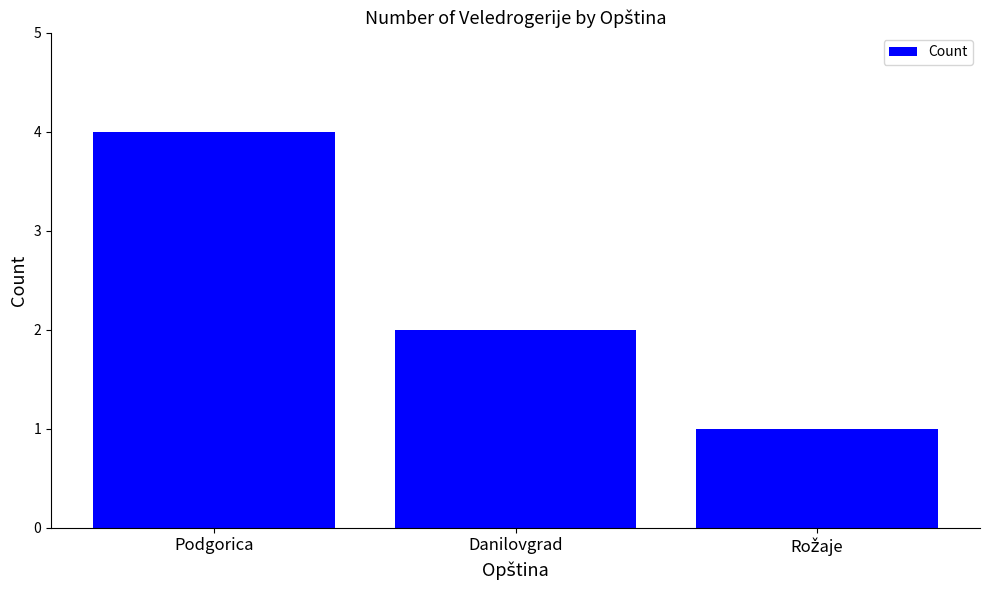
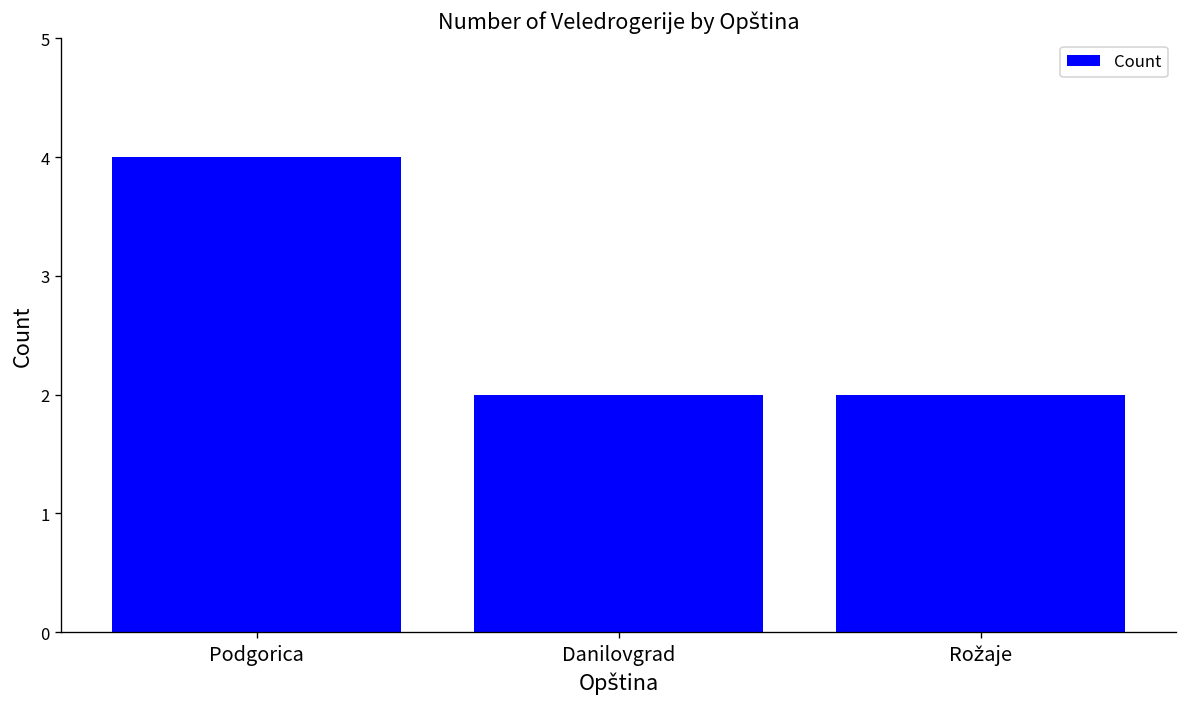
  {
    "Podgorica": 4,
    "Danilovgrad": 2,
-   "Rožaje": 1
+   "Rožaje": 2
  }
